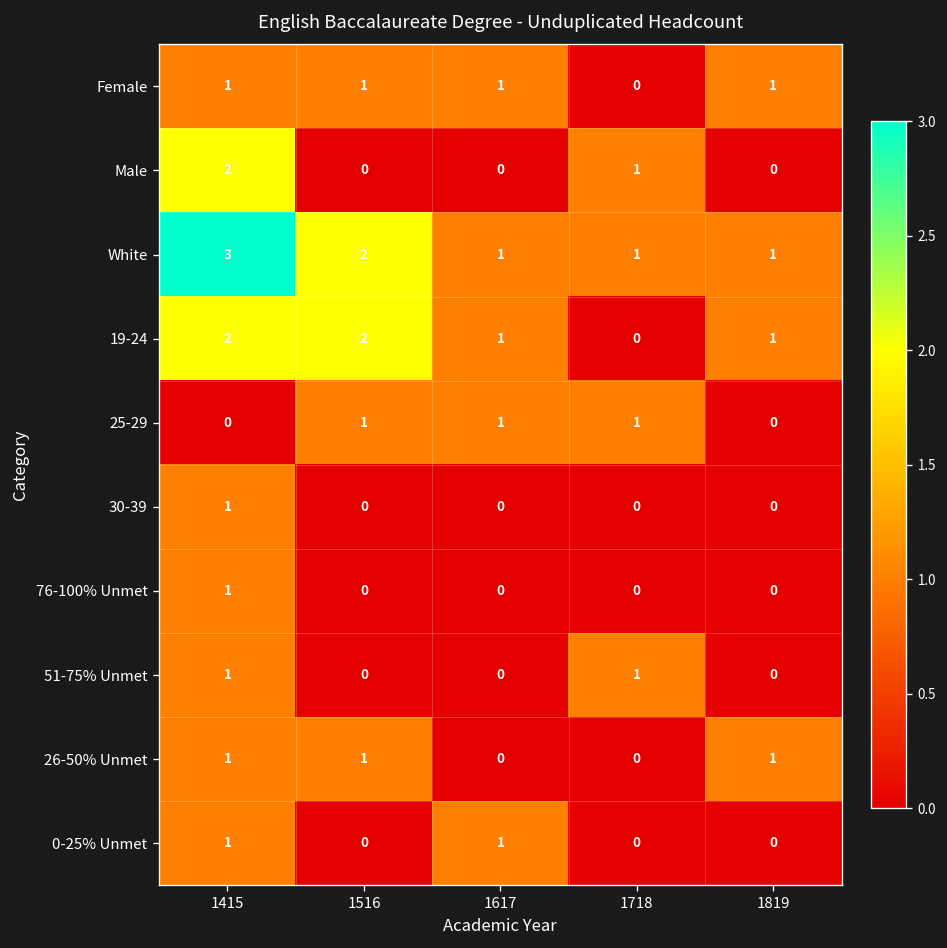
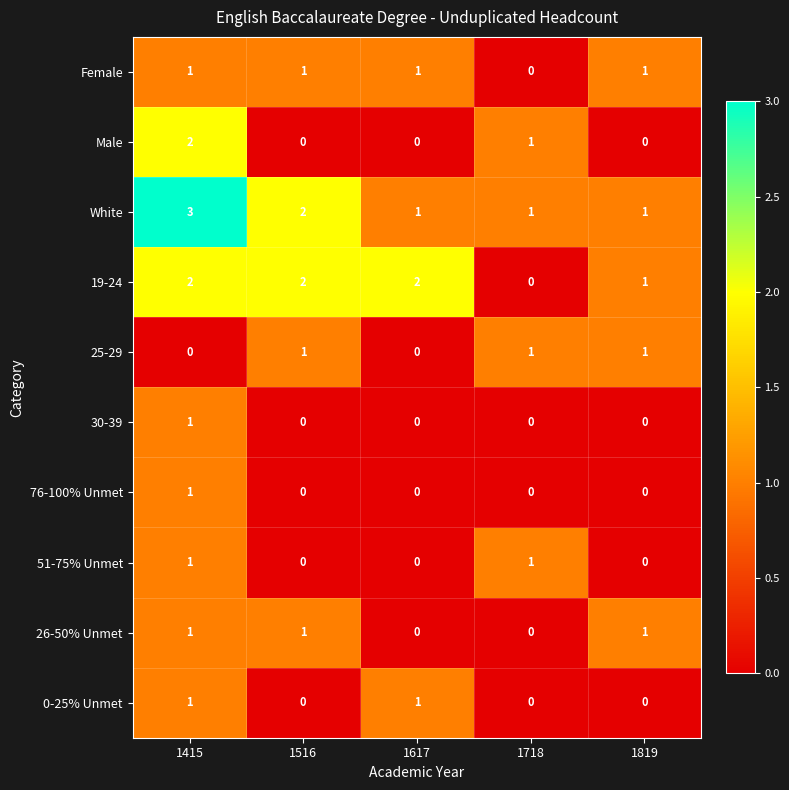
  {
    "Female": {
      "1415": 1,
      "1516": 1,
      "1617": 1,
      "1718": 0,
      "1819": 1
    },
    "Male": {
      "1415": 2,
      "1516": 0,
      "1617": 0,
      "1718": 1,
      "1819": 0
    },
    "White": {
      "1415": 3,
      "1516": 2,
      "1617": 1,
      "1718": 1,
      "1819": 1
    },
    "19-24": {
      "1415": 2,
      "1516": 2,
-     "1617": 1,
+     "1617": 2,
      "1718": 0,
      "1819": 1
    },
    "25-29": {
      "1415": 0,
      "1516": 1,
-     "1617": 1,
+     "1617": 0,
      "1718": 1,
-     "1819": 0
+     "1819": 1
    },
    "30-39": {
      "1415": 1,
      "1516": 0,
      "1617": 0,
      "1718": 0,
      "1819": 0
    },
    "76-100% Unmet": {
      "1415": 1,
      "1516": 0,
      "1617": 0,
      "1718": 0,
      "1819": 0
    },
    "51-75% Unmet": {
      "1415": 1,
      "1516": 0,
      "1617": 0,
      "1718": 1,
      "1819": 0
    },
    "26-50% Unmet": {
      "1415": 1,
      "1516": 1,
      "1617": 0,
      "1718": 0,
      "1819": 1
    },
    "0-25% Unmet": {
      "1415": 1,
      "1516": 0,
      "1617": 1,
      "1718": 0,
      "1819": 0
    }
  }
